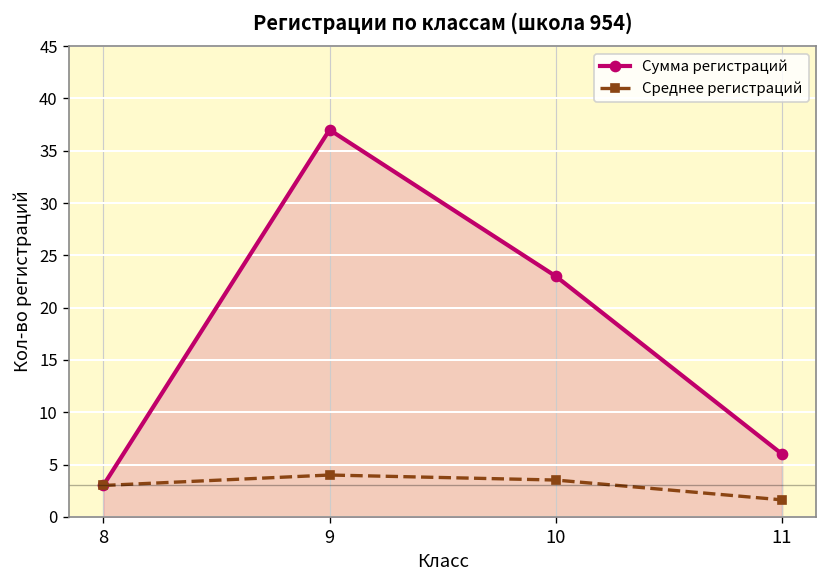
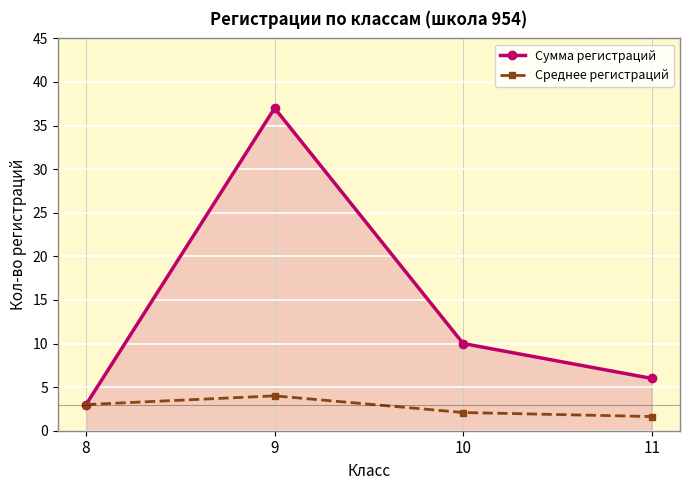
  {
    "Сумма регистраций": {
      "9": 37,
-     "10": 23,
+     "10": 10,
      "11": 6
    },
    "Среднее регистраций": {
      "9": 4,
-     "10": 4,
+     "10": 2,
      "11": 2
    }
  }
